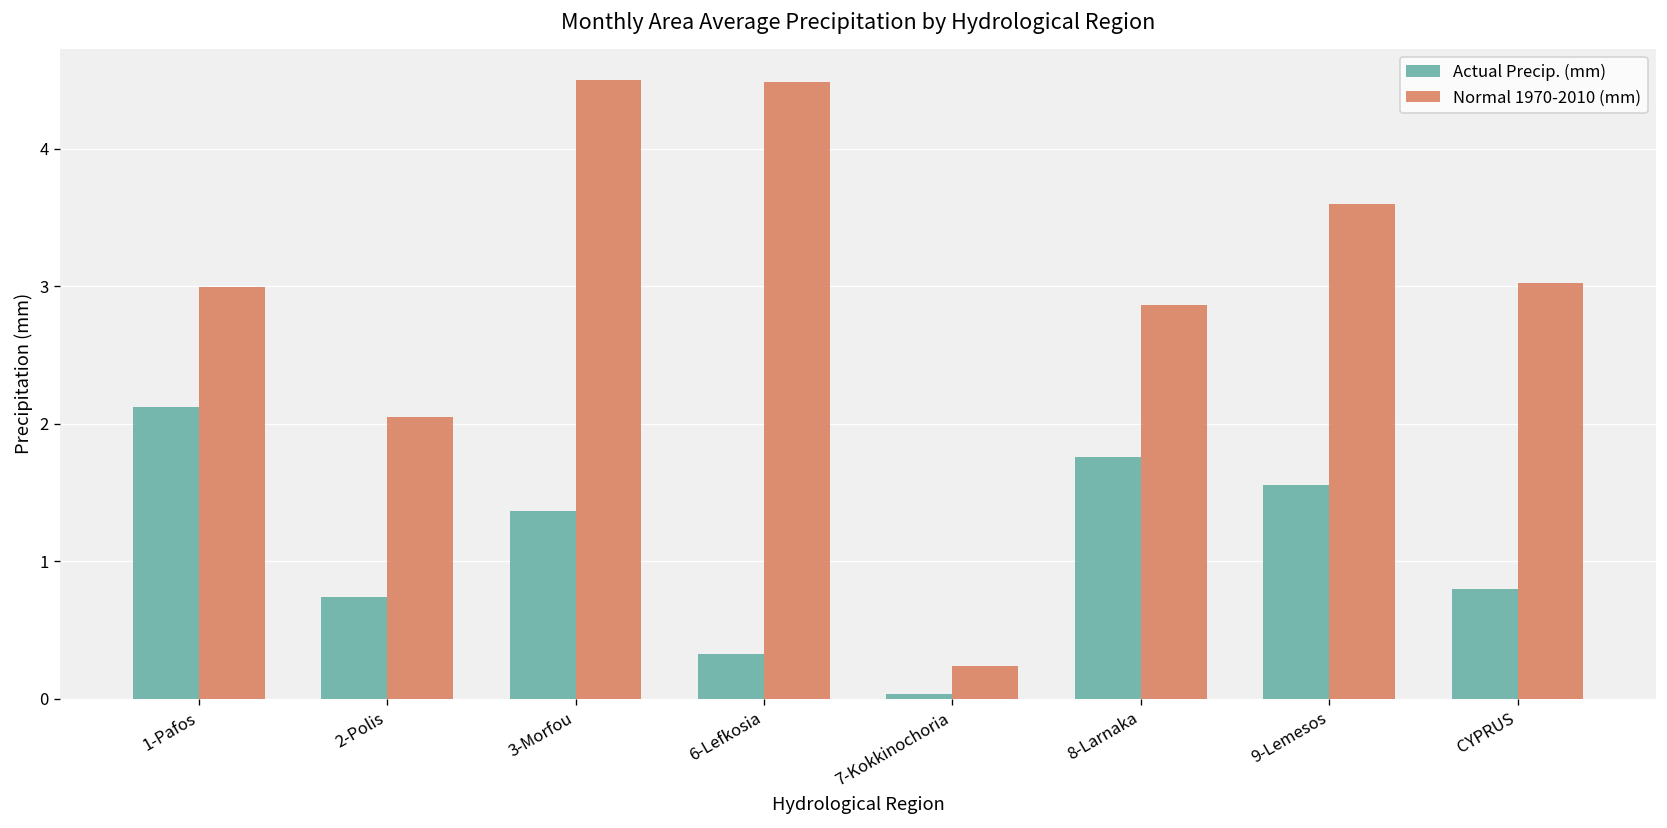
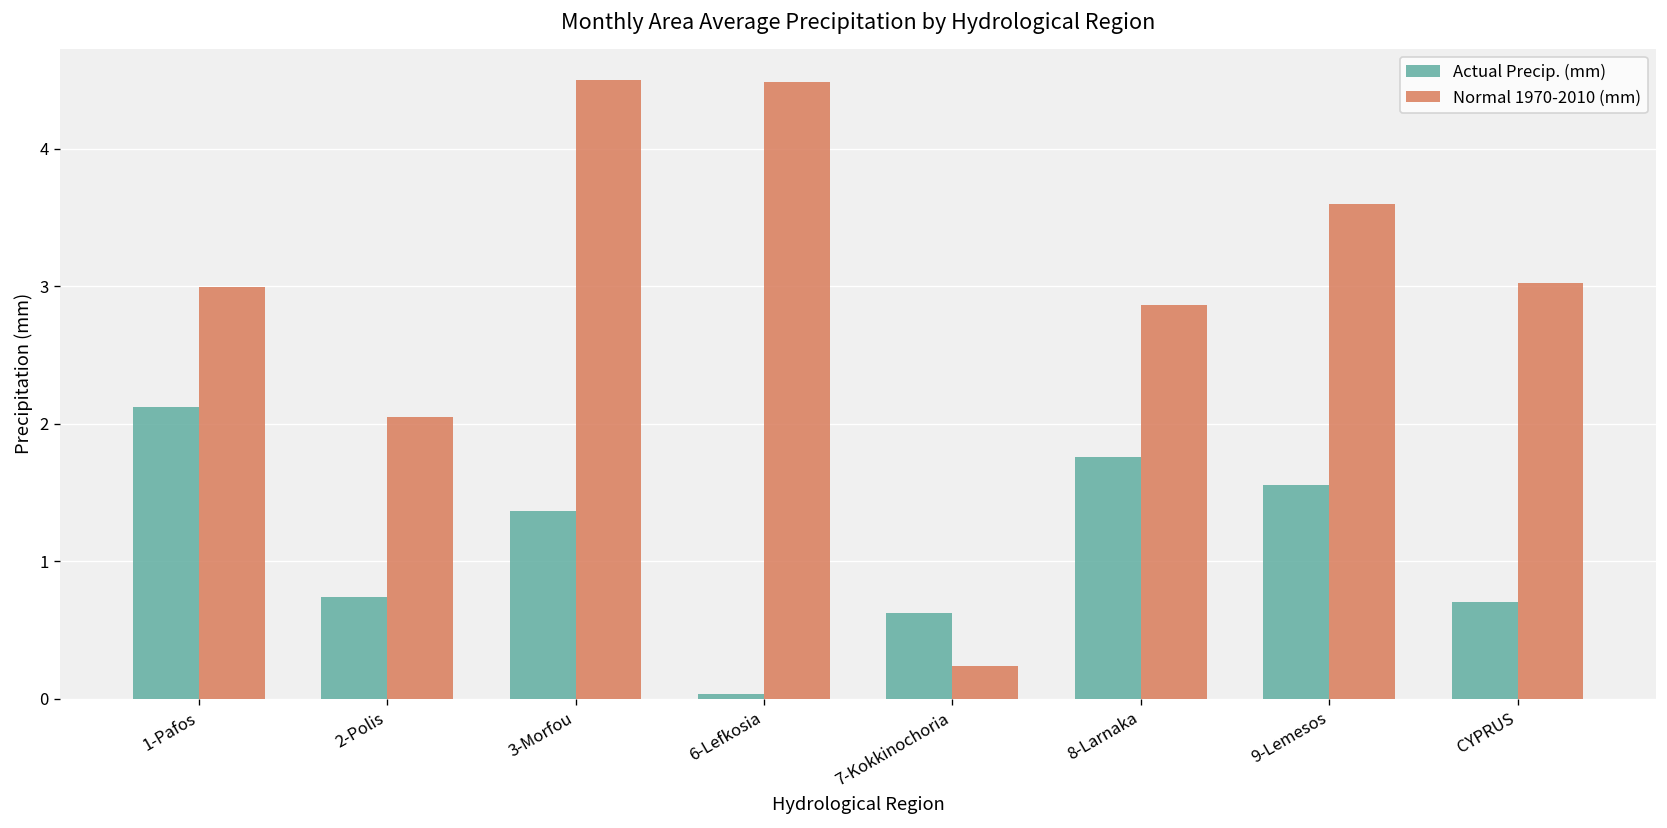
  {
    "Actual Precip. (mm)": {
      "1-Pafos": 2.12,
      "2-Polis": 0.74,
      "3-Morfou": 1.36,
-     "6-Lefkosia": 0.33,
-     "7-Kokkinochoria": 0.03,
+     "6-Lefkosia": 0.03,
+     "7-Kokkinochoria": 0.62,
      "8-Larnaka": 1.76,
      "9-Lemesos": 1.55,
-     "CYPRUS": 0.8
+     "CYPRUS": 0.7
    },
    "Normal 1970-2010 (mm)": {
      "1-Pafos": 2.99,
      "2-Polis": 2.05,
      "3-Morfou": 4.50,
      "6-Lefkosia": 4.49,
      "7-Kokkinochoria": 0.24,
      "8-Larnaka": 2.87,
      "9-Lemesos": 3.60,
      "CYPRUS": 3.02
    }
  }
